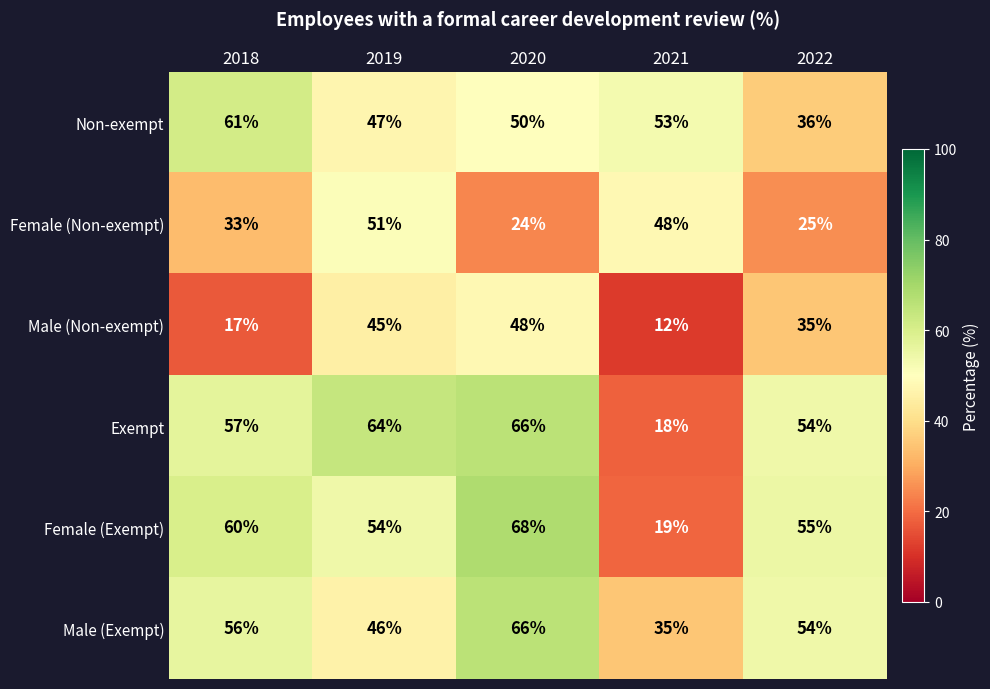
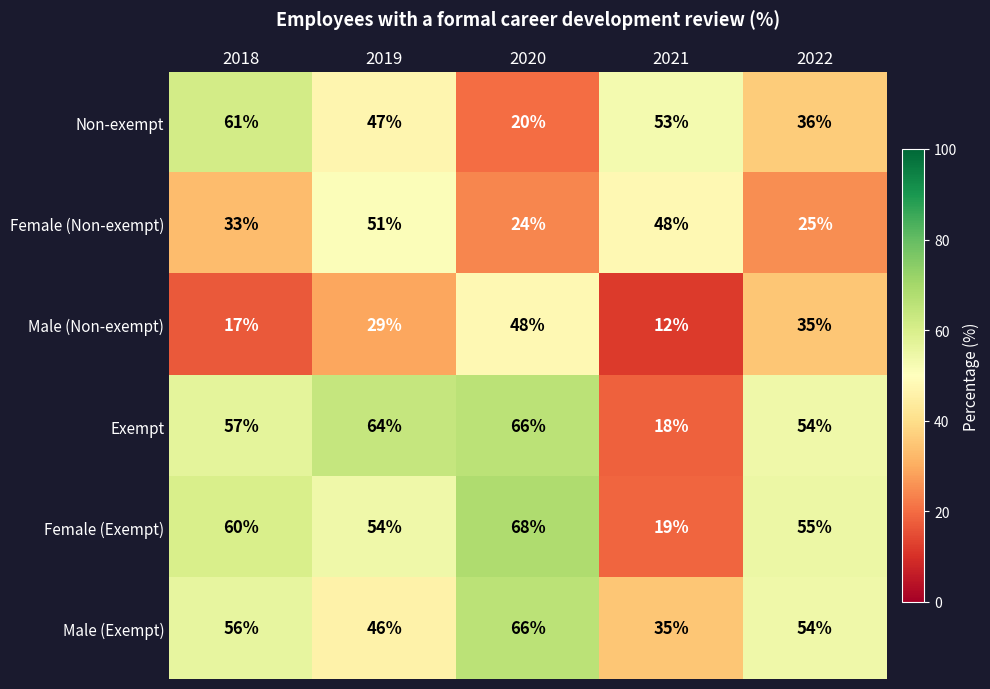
  {
    "Non-exempt": {
      "2018": "61%",
      "2019": "47%",
-     "2020": "50%",
+     "2020": "20%",
      "2021": "53%",
      "2022": "36%"
    },
    "Female (Non-exempt)": {
      "2018": "33%",
      "2019": "51%",
      "2020": "24%",
      "2021": "48%",
      "2022": "25%"
    },
    "Male (Non-exempt)": {
      "2018": "17%",
-     "2019": "45%",
+     "2019": "29%",
      "2020": "48%",
      "2021": "12%",
      "2022": "35%"
    },
    "Exempt": {
      "2018": "57%",
      "2019": "64%",
      "2020": "66%",
      "2021": "18%",
      "2022": "54%"
    },
    "Female (Exempt)": {
      "2018": "60%",
      "2019": "54%",
      "2020": "68%",
      "2021": "19%",
      "2022": "55%"
    },
    "Male (Exempt)": {
      "2018": "56%",
      "2019": "46%",
      "2020": "66%",
      "2021": "35%",
      "2022": "54%"
    }
  }
